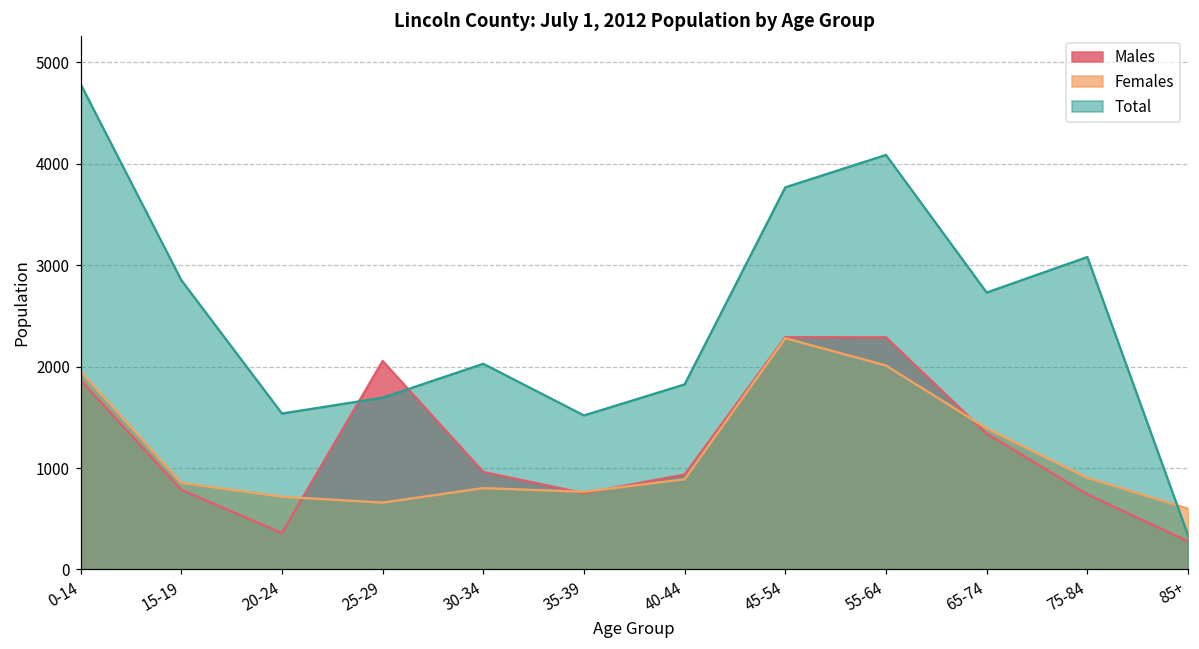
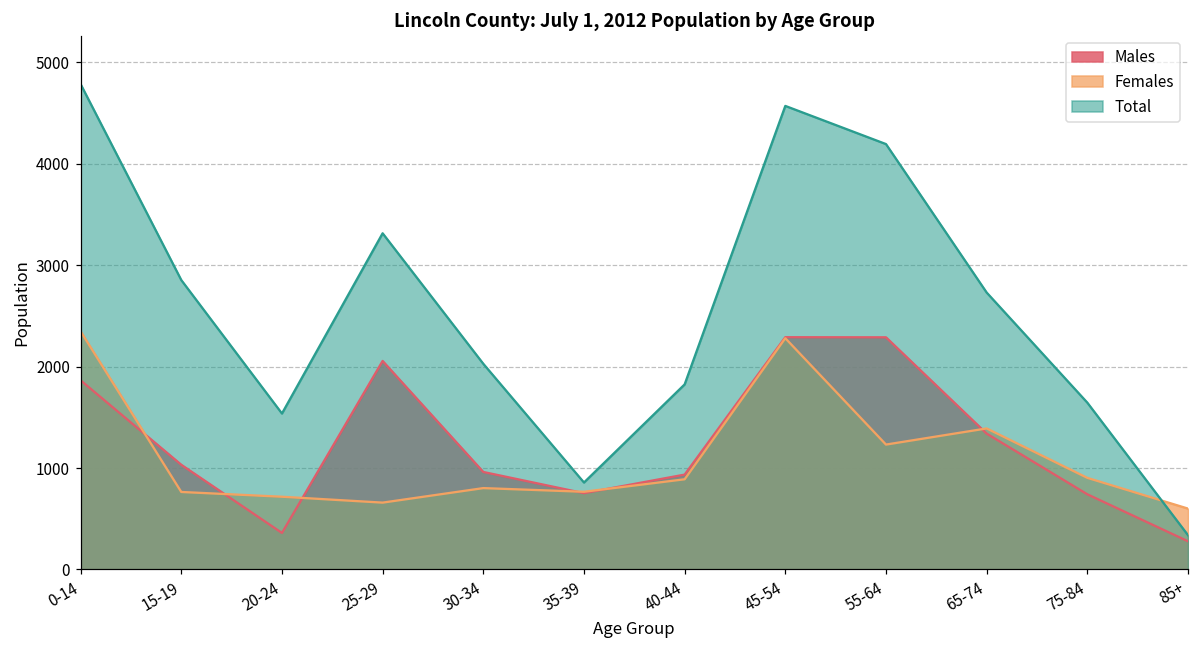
  {
    "Males": {
      "0-14": 1900,
-     "15-19": 800,
+     "15-19": 1000,
      "20-24": 400,
      "25-29": 2100,
      "30-34": 1000,
      "40-44": 900,
      "55-64": 2300,
      "65-74": 1300,
      "75-84": 700,
      "85+": 300
    },
    "Females": {
-     "0-14": 2000,
-     "15-19": 900,
+     "0-14": 2300,
+     "15-19": 800,
      "20-24": 700,
      "25-29": 700,
      "30-34": 800,
      "40-44": 900,
-     "55-64": 2000,
+     "55-64": 1200,
      "65-74": 1400,
      "75-84": 900,
      "85+": 600
    },
    "Total": {
      "0-14": 4800,
      "15-19": 2900,
      "20-24": 1500,
-     "25-29": 1700,
+     "25-29": 3300,
      "30-34": 2000,
-     "35-39": 1500,
+     "35-39": 900,
      "40-44": 1800,
-     "45-54": 3800,
-     "55-64": 4100,
+     "45-54": 4600,
+     "55-64": 4200,
      "65-74": 2700,
-     "75-84": 3100,
+     "75-84": 1600,
      "85+": 300
    }
  }
